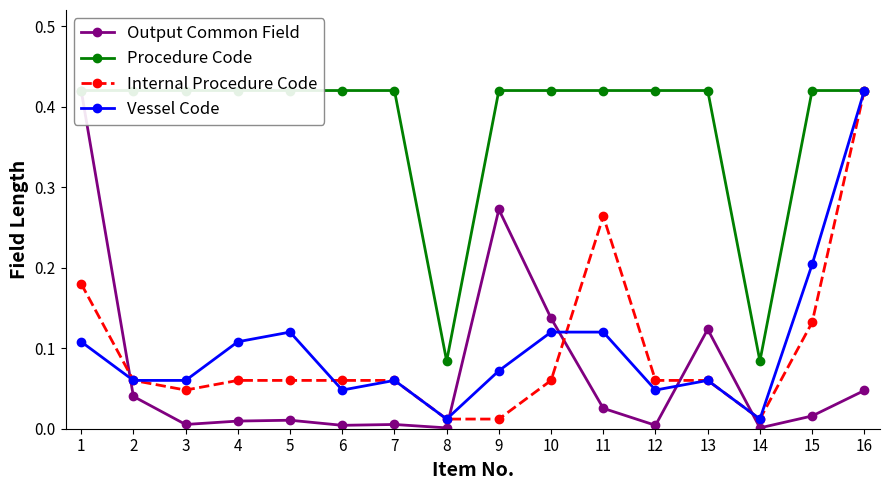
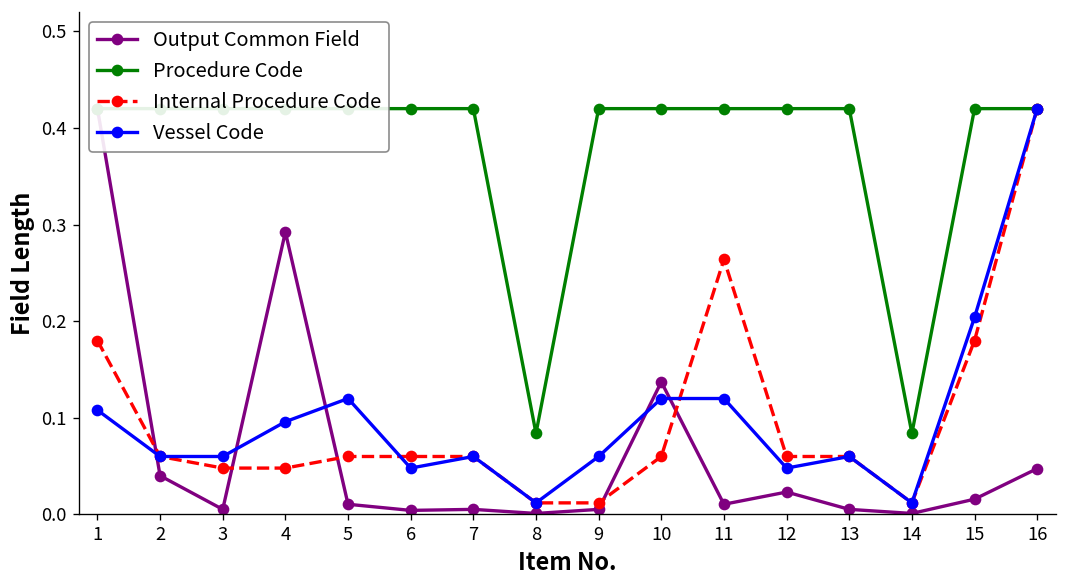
  {
    "Output Common Field": {
      "2": 0.04,
      "3": 0.01,
-     "4": 0.01,
+     "4": 0.29,
      "5": 0.01,
      "6": 0.00,
      "7": 0.01,
      "8": 0.00,
-     "9": 0.27,
+     "9": 0.01,
      "10": 0.14,
-     "11": 0.03,
-     "12": 0.00,
-     "13": 0.12,
+     "11": 0.01,
+     "12": 0.02,
+     "13": 0.01,
      "14": 0.00,
      "15": 0.02,
      "16": 0.05
    },
    "Procedure Code": {
      "6": 0.42,
      "7": 0.42,
      "8": 0.08,
      "9": 0.42,
      "10": 0.42,
      "11": 0.42,
      "12": 0.42,
      "13": 0.42,
      "14": 0.08,
      "15": 0.42
    },
    "Internal Procedure Code": {
      "1": 0.18,
      "3": 0.05,
-     "4": 0.06,
+     "4": 0.05,
      "5": 0.06,
      "6": 0.06,
      "9": 0.01,
      "10": 0.06,
      "11": 0.26,
      "12": 0.06,
-     "15": 0.13
+     "15": 0.18
    },
    "Vessel Code": {
      "1": 0.11,
      "3": 0.06,
-     "4": 0.11,
+     "4": 0.10,
      "5": 0.12,
      "6": 0.05,
-     "9": 0.07,
+     "9": 0.06,
      "10": 0.12,
      "11": 0.12,
      "12": 0.05,
      "15": 0.20
    }
  }
